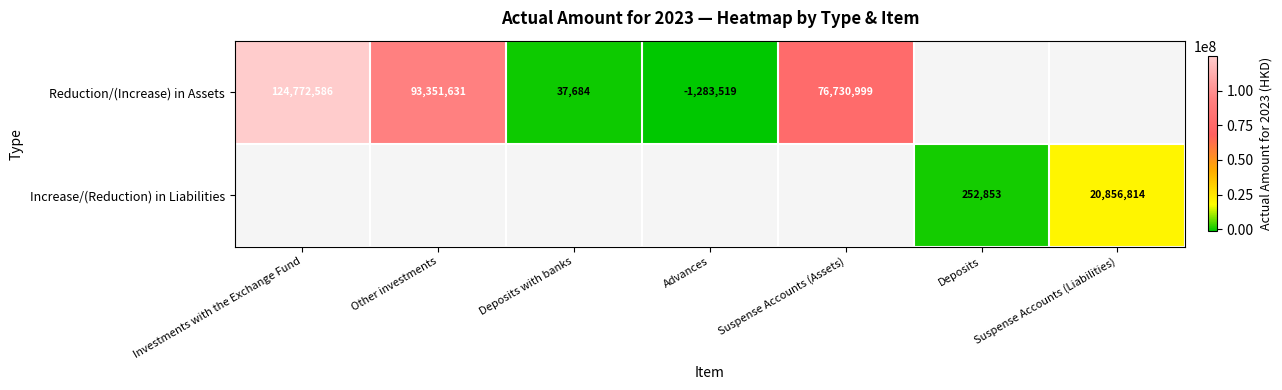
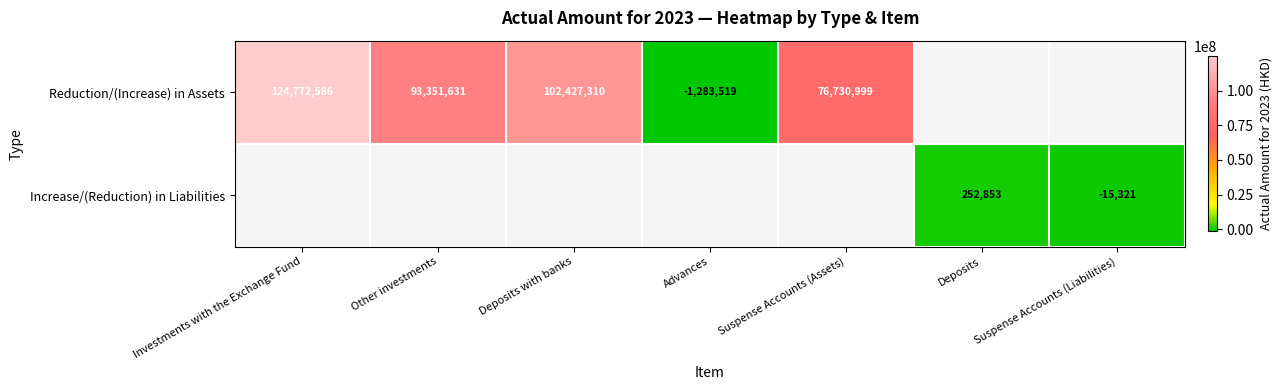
  {
    "Reduction/(Increase) in Assets": {
      "Investments with the Exchange Fund": "124,772,586",
      "Other investments": "93,351,631",
-     "Deposits with banks": "37,684",
+     "Deposits with banks": "102,427,310",
      "Advances": "-1,283,519",
      "Suspense Accounts (Assets)": "76,730,999"
    },
    "Increase/(Reduction) in Liabilities": {
      "Deposits": "252,853",
-     "Suspense Accounts (Liabilities)": "20,856,814"
+     "Suspense Accounts (Liabilities)": "-15,321"
    }
  }
